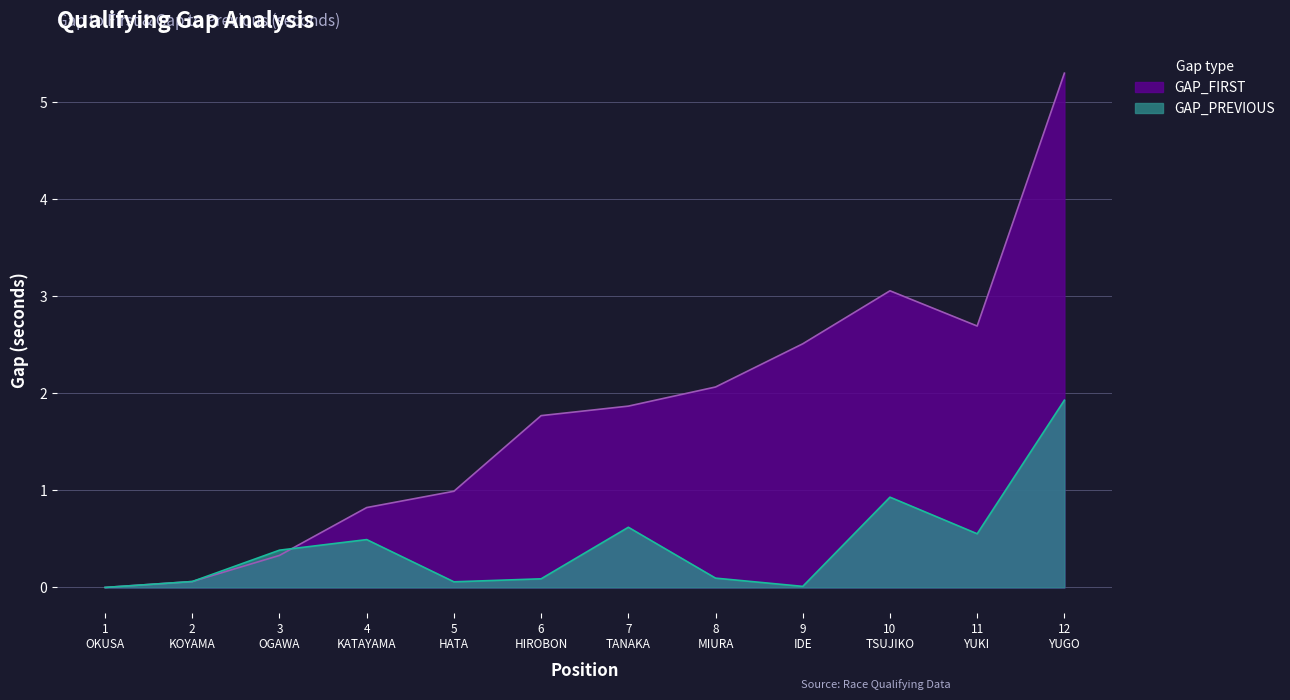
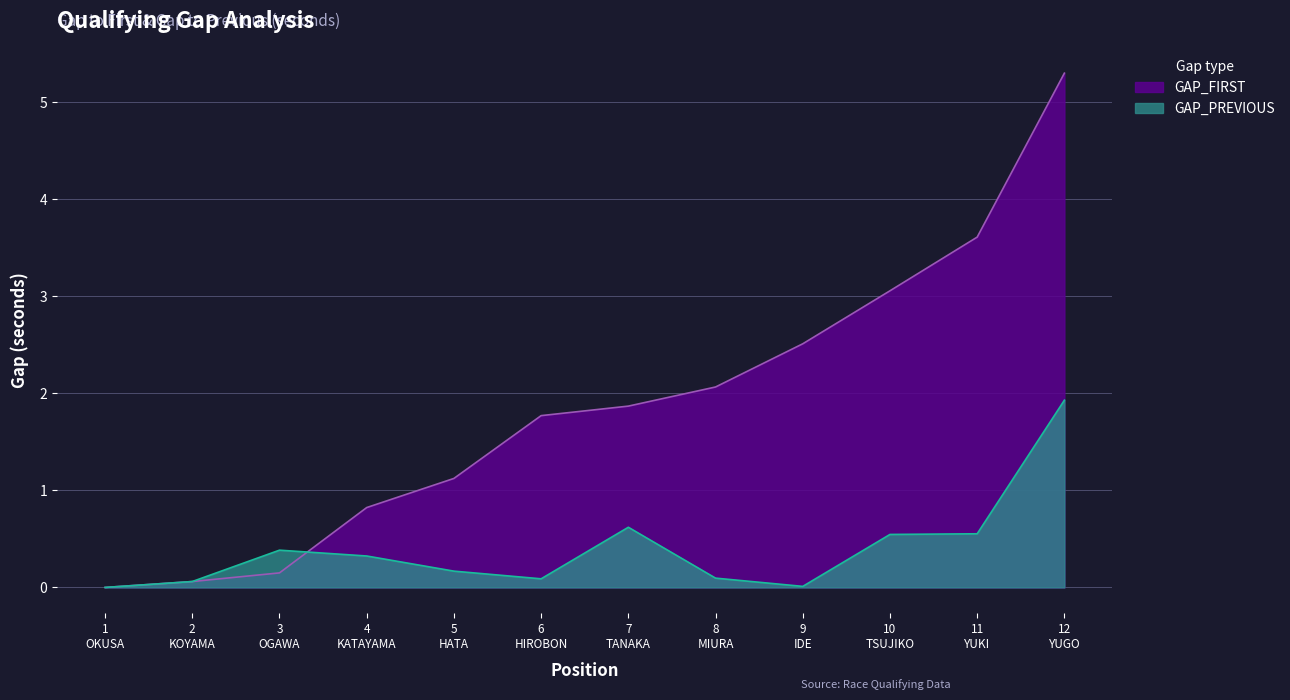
  {
    "GAP_FIRST": {
-     "3 OGAWA": 0.3,
+     "3 OGAWA": 0.2,
      "4 KATAYAMA": 0.8,
-     "5 HATA": 1.0,
+     "5 HATA": 1.1,
      "6 HIROBON": 1.8,
      "7 TANAKA": 1.9,
      "8 MIURA": 2.1,
      "9 IDE": 2.5,
      "10 TSUJIKO": 3.1,
-     "11 YUKI": 2.7,
+     "11 YUKI": 3.6,
      "12 YUGO": 5.3
    },
    "GAP_PREVIOUS": {
      "3 OGAWA": 0.4,
-     "4 KATAYAMA": 0.5,
-     "5 HATA": 0.1,
+     "4 KATAYAMA": 0.3,
+     "5 HATA": 0.2,
      "6 HIROBON": 0.1,
      "7 TANAKA": 0.6,
      "8 MIURA": 0.1,
      "9 IDE": 0.0,
-     "10 TSUJIKO": 0.9,
+     "10 TSUJIKO": 0.5,
      "11 YUKI": 0.6,
      "12 YUGO": 1.9
    }
  }
